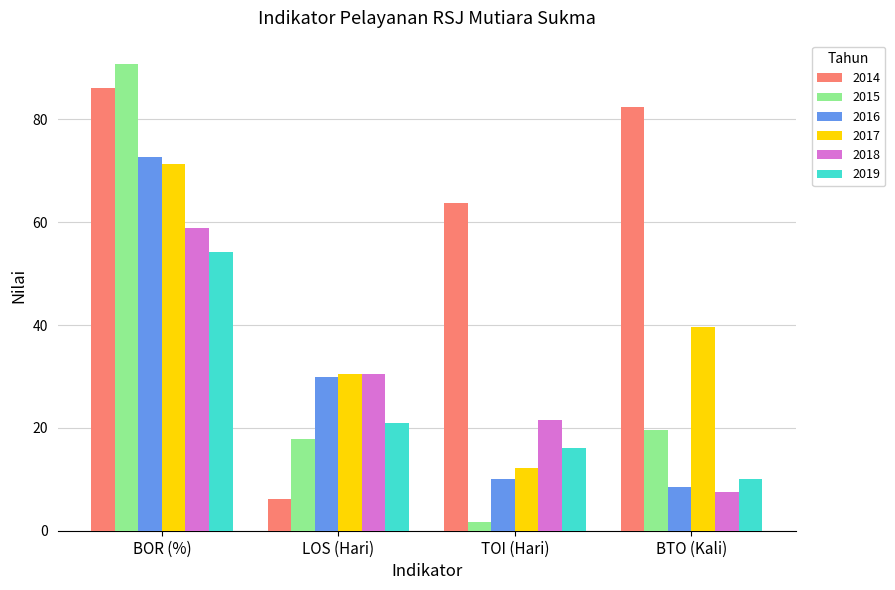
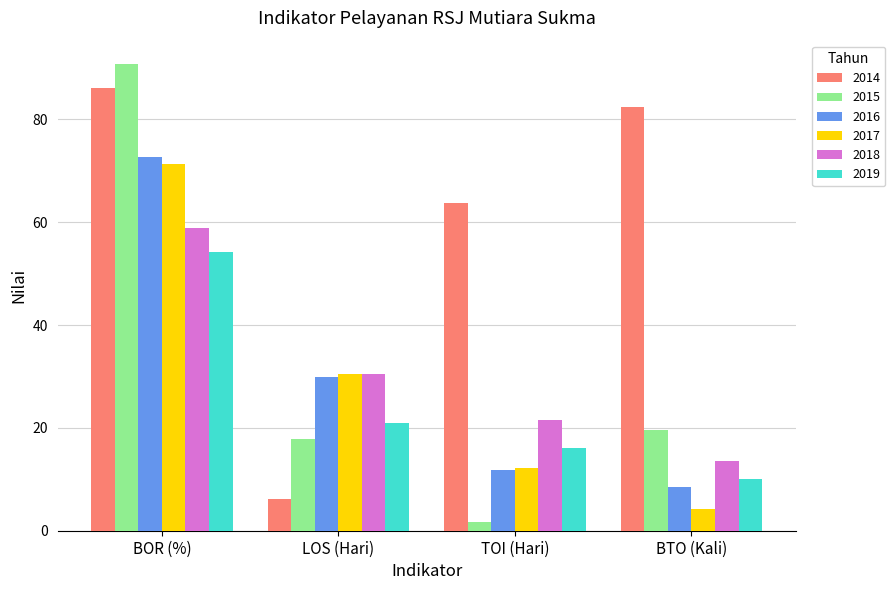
  {
    "2014": {
      "BOR (%)": 86,
      "LOS (Hari)": 6,
      "TOI (Hari)": 64,
      "BTO (Kali)": 82
    },
    "2015": {
      "BOR (%)": 91,
      "LOS (Hari)": 18,
      "TOI (Hari)": 2,
      "BTO (Kali)": 20
    },
    "2016": {
      "BOR (%)": 73,
      "LOS (Hari)": 30,
-     "TOI (Hari)": 10,
+     "TOI (Hari)": 12,
      "BTO (Kali)": 8
    },
    "2017": {
      "BOR (%)": 71,
      "LOS (Hari)": 31,
      "TOI (Hari)": 12,
-     "BTO (Kali)": 40
+     "BTO (Kali)": 4
    },
    "2018": {
      "BOR (%)": 59,
      "LOS (Hari)": 30,
      "TOI (Hari)": 22,
-     "BTO (Kali)": 8
+     "BTO (Kali)": 14
    },
    "2019": {
      "BOR (%)": 54,
      "LOS (Hari)": 21,
      "TOI (Hari)": 16,
      "BTO (Kali)": 10
    }
  }
